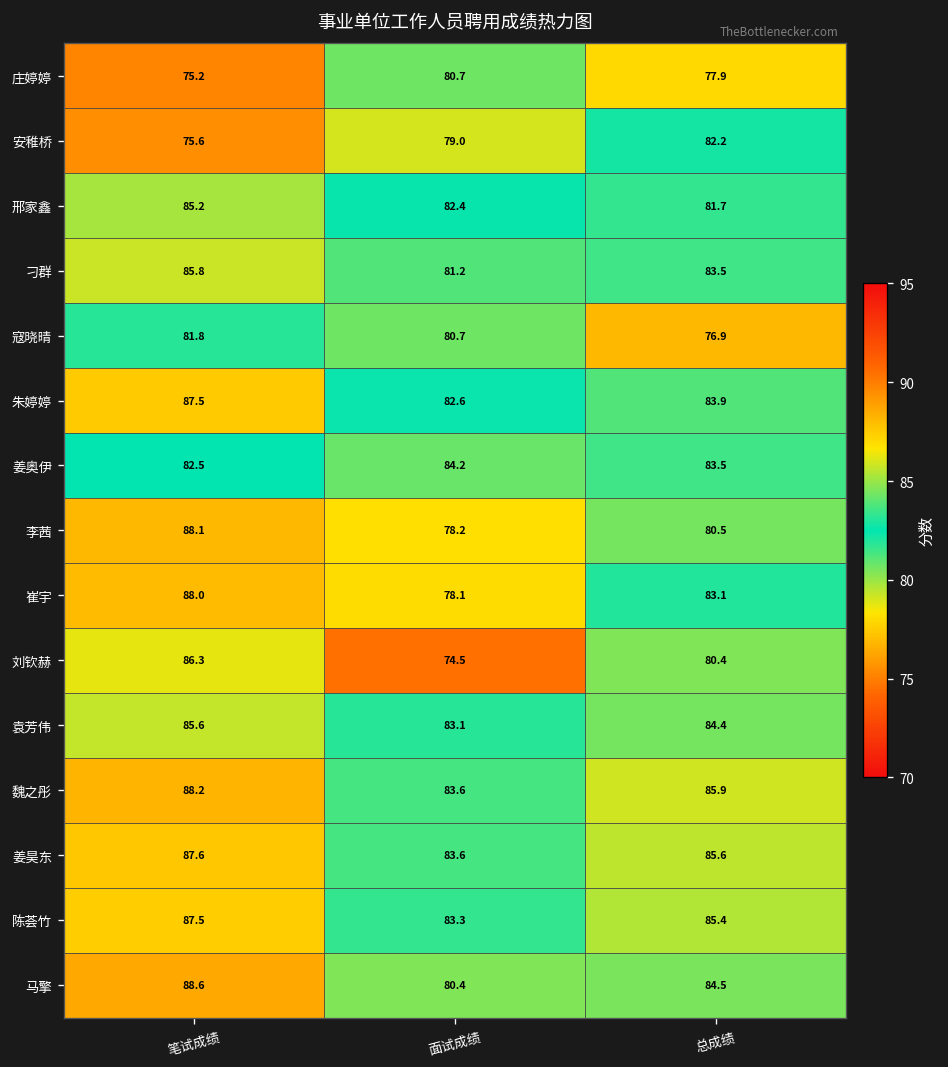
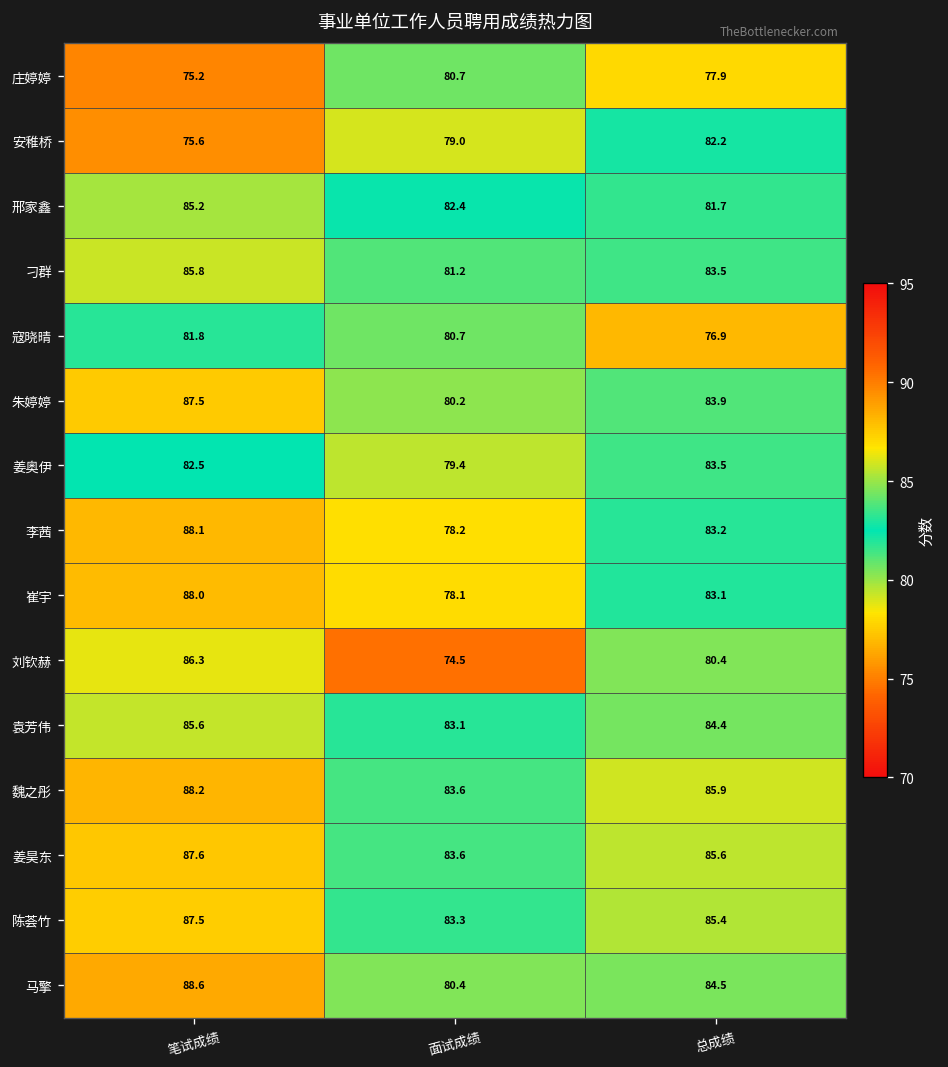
  {
    "庄婷婷": {
      "笔试成绩": 75.2,
      "面试成绩": 80.7,
      "总成绩": 77.9
    },
    "安稚桥": {
      "笔试成绩": 75.6,
      "面试成绩": 79.0,
      "总成绩": 82.2
    },
    "邢家鑫": {
      "笔试成绩": 85.2,
      "面试成绩": 82.4,
      "总成绩": 81.7
    },
    "刁群": {
      "笔试成绩": 85.8,
      "面试成绩": 81.2,
      "总成绩": 83.5
    },
    "寇晓晴": {
      "笔试成绩": 81.8,
      "面试成绩": 80.7,
      "总成绩": 76.9
    },
    "朱婷婷": {
      "笔试成绩": 87.5,
-     "面试成绩": 82.6,
+     "面试成绩": 80.2,
      "总成绩": 83.9
    },
    "姜奥伊": {
      "笔试成绩": 82.5,
-     "面试成绩": 84.2,
+     "面试成绩": 79.4,
      "总成绩": 83.5
    },
    "李茜": {
      "笔试成绩": 88.1,
      "面试成绩": 78.2,
-     "总成绩": 80.5
+     "总成绩": 83.2
    },
    "崔宇": {
      "笔试成绩": 88.0,
      "面试成绩": 78.1,
      "总成绩": 83.1
    },
    "刘钦赫": {
      "笔试成绩": 86.3,
      "面试成绩": 74.5,
      "总成绩": 80.4
    },
    "袁芳伟": {
      "笔试成绩": 85.6,
      "面试成绩": 83.1,
      "总成绩": 84.4
    },
    "魏之彤": {
      "笔试成绩": 88.2,
      "面试成绩": 83.6,
      "总成绩": 85.9
    },
    "姜昊东": {
      "笔试成绩": 87.6,
      "面试成绩": 83.6,
      "总成绩": 85.6
    },
    "陈荟竹": {
      "笔试成绩": 87.5,
      "面试成绩": 83.3,
      "总成绩": 85.4
    },
    "马擎": {
      "笔试成绩": 88.6,
      "面试成绩": 80.4,
      "总成绩": 84.5
    }
  }
